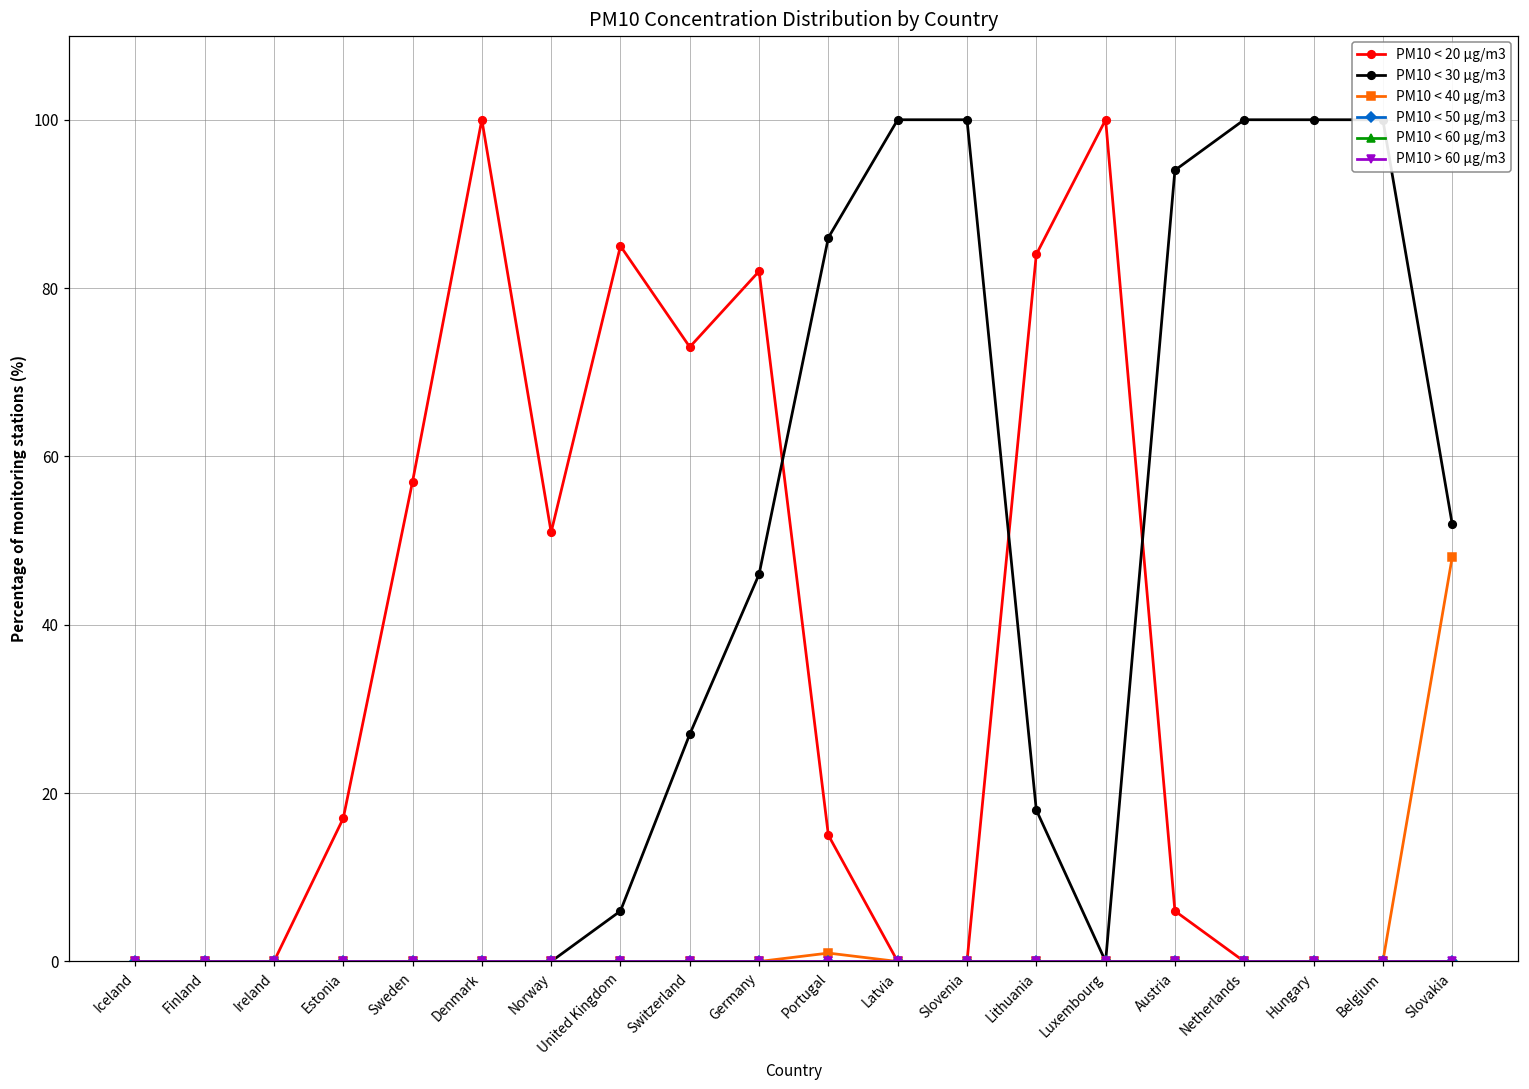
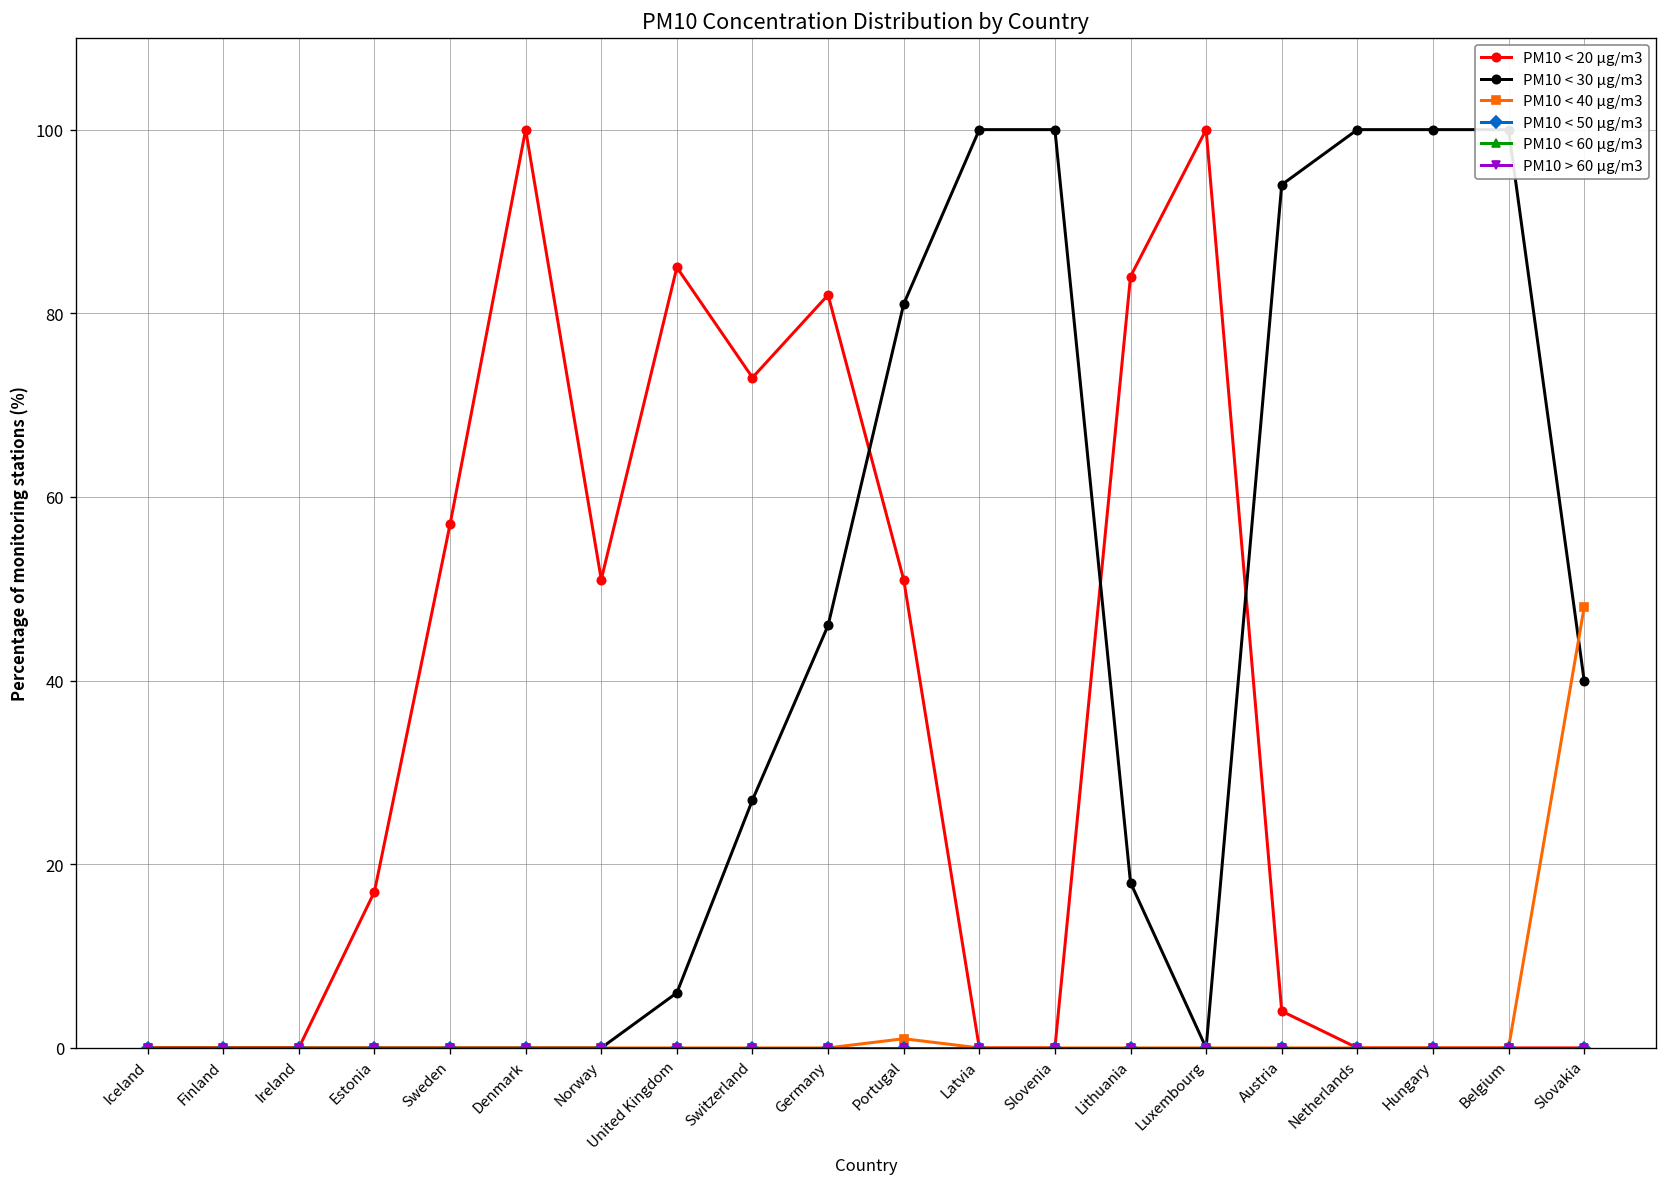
  {
    "PM10 < 20 µg/m3": {
      "Estonia": 17,
      "Sweden": 57,
      "Denmark": 100,
      "Norway": 51,
      "United Kingdom": 85,
      "Switzerland": 73,
      "Germany": 82,
-     "Portugal": 15,
+     "Portugal": 51,
      "Lithuania": 84,
      "Luxembourg": 100,
-     "Austria": 6
+     "Austria": 4
    },
    "PM10 < 30 µg/m3": {
      "United Kingdom": 6,
      "Switzerland": 27,
      "Germany": 46,
-     "Portugal": 86,
+     "Portugal": 81,
      "Latvia": 100,
      "Slovenia": 100,
      "Lithuania": 18,
      "Austria": 94,
      "Netherlands": 100,
      "Hungary": 100,
-     "Slovakia": 52
+     "Slovakia": 40
    },
    "PM10 < 40 µg/m3": {
      "Portugal": 1,
      "Slovakia": 48
    },
    "PM10 > 60 µg/m3": {
      "Portugal": 0
    }
  }
